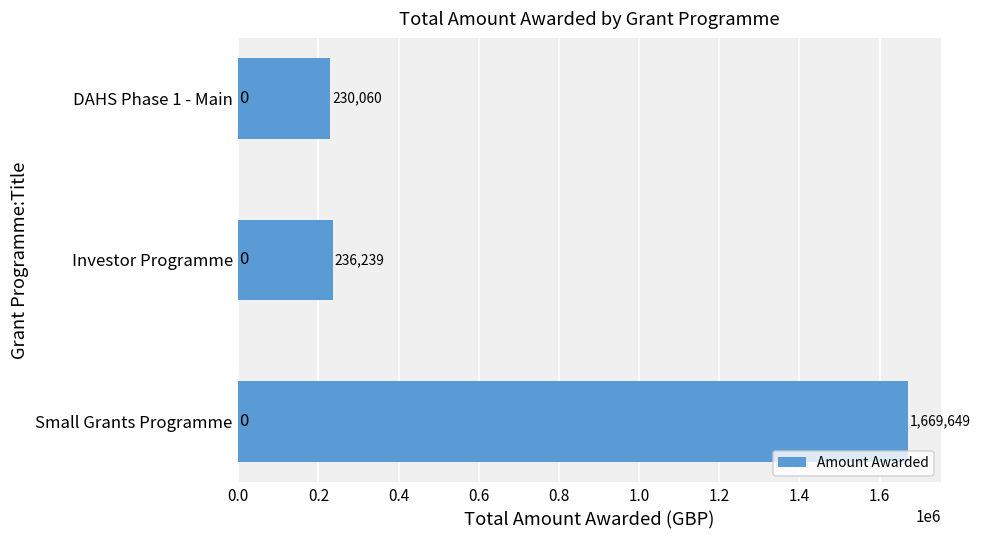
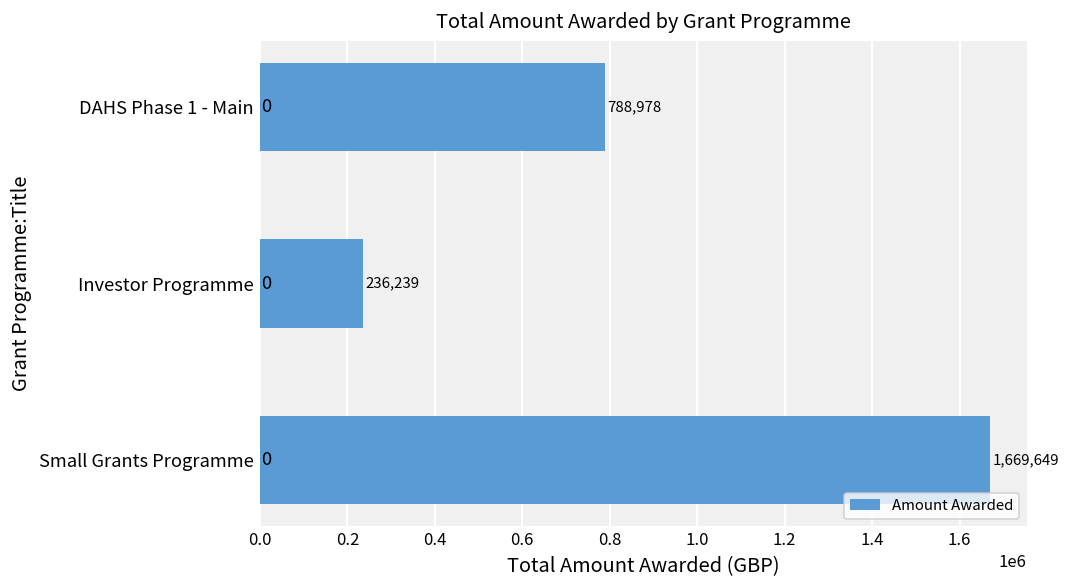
  {
-   "DAHS Phase 1 - Main": "230,060",
+   "DAHS Phase 1 - Main": "788,978",
    "Investor Programme": "236,239",
    "Small Grants Programme": "1,669,649"
  }
